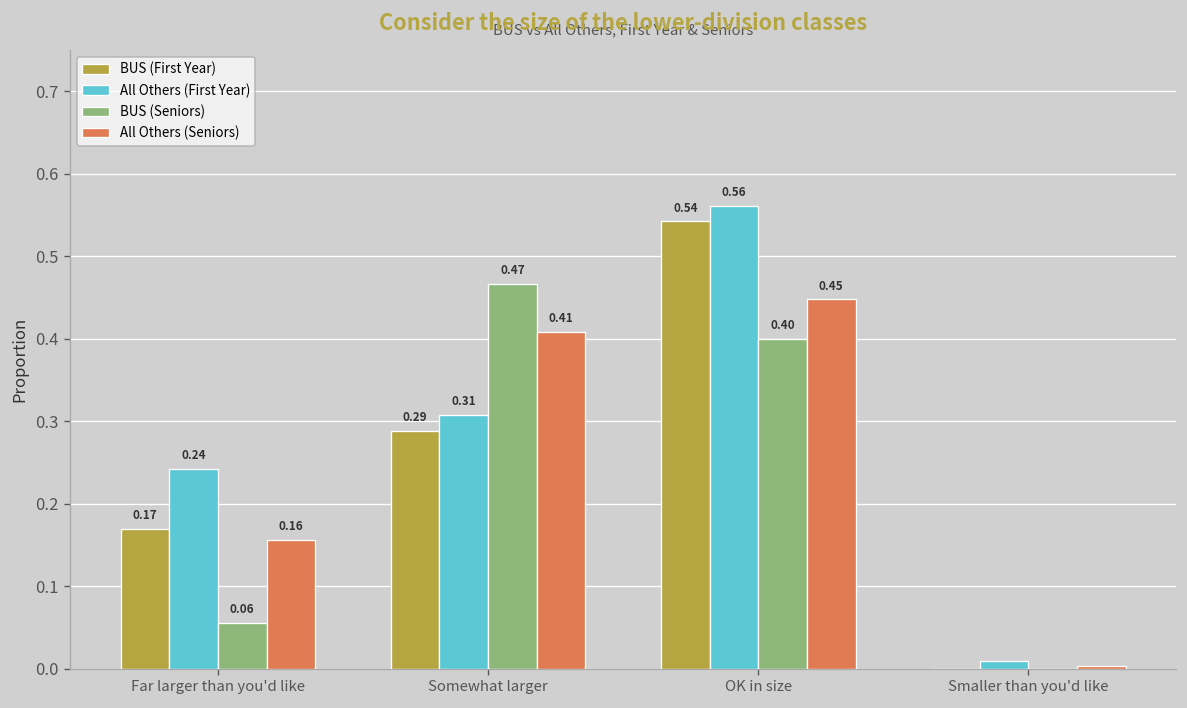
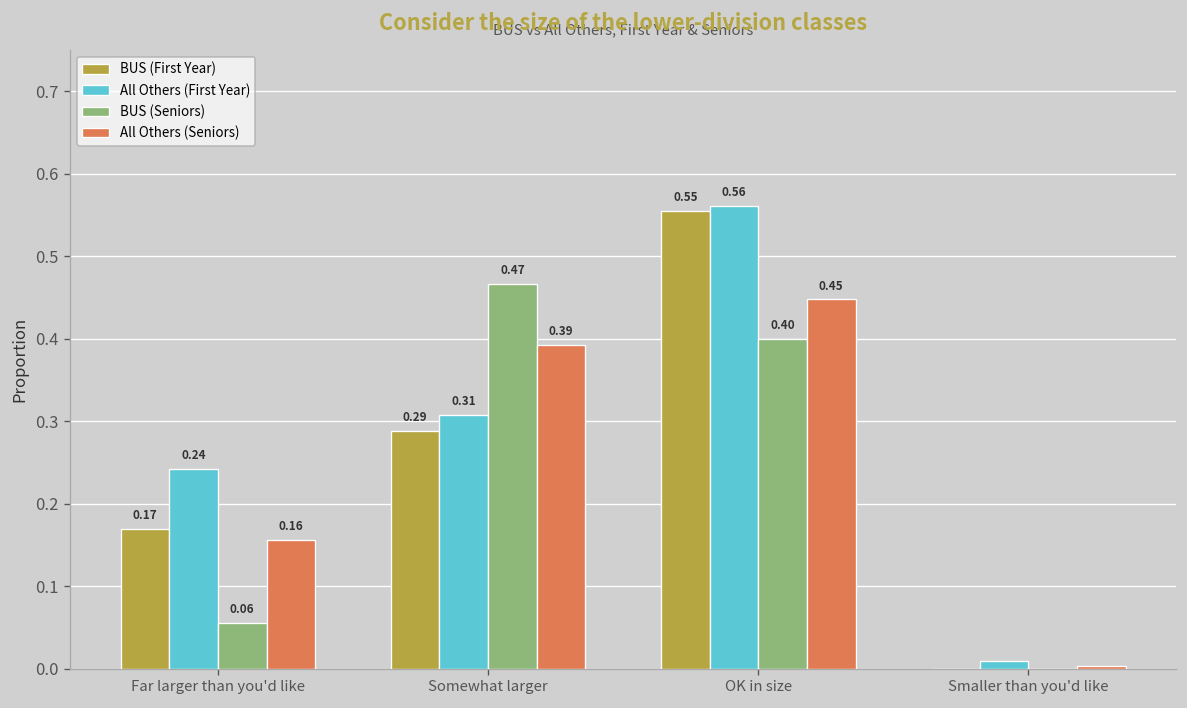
  {
    "BUS (First Year)": {
      "Far larger than you'd like": 0.17,
      "Somewhat larger": 0.29,
-     "OK in size": 0.54
+     "OK in size": 0.55
    },
    "All Others (First Year)": {
      "Far larger than you'd like": 0.24,
      "Somewhat larger": 0.31,
      "OK in size": 0.56
    },
    "BUS (Seniors)": {
      "Far larger than you'd like": 0.06,
      "Somewhat larger": 0.47,
      "OK in size": 0.40
    },
    "All Others (Seniors)": {
      "Far larger than you'd like": 0.16,
-     "Somewhat larger": 0.41,
+     "Somewhat larger": 0.39,
      "OK in size": 0.45
    }
  }
